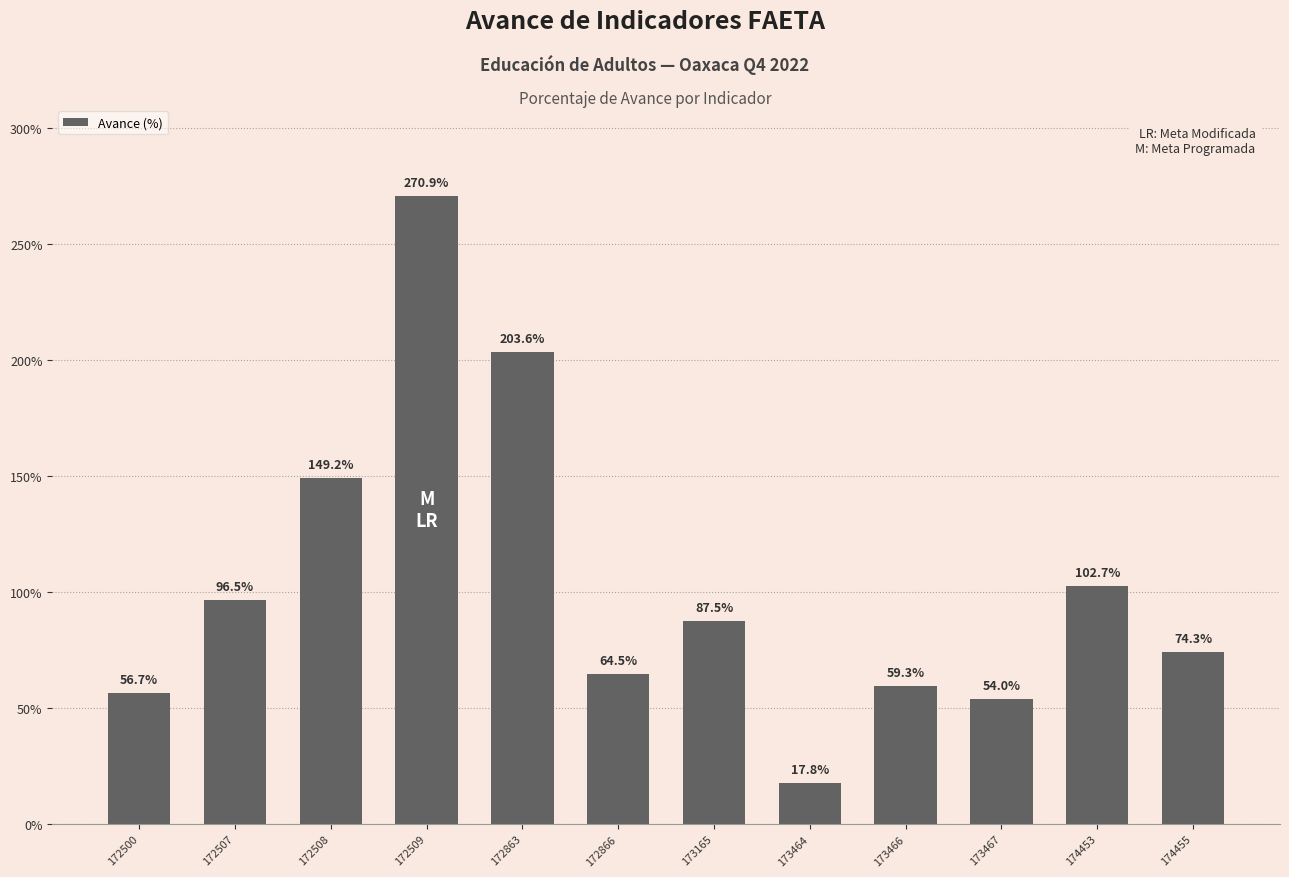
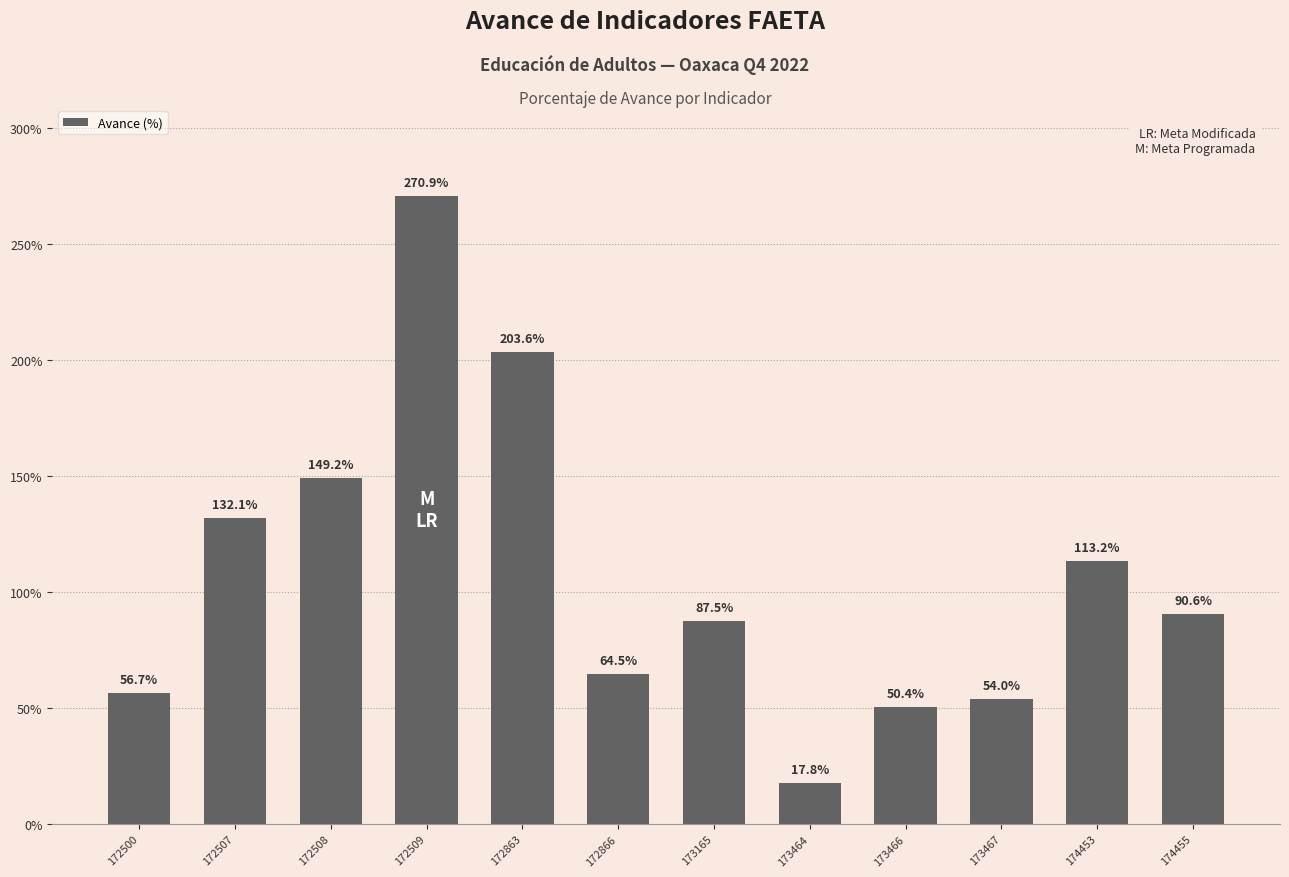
  {
    "172500": "56.7%",
-   "172507": "96.5%",
+   "172507": "132.1%",
    "172508": "149.2%",
    "172509": "270.9%",
    "172863": "203.6%",
    "172866": "64.5%",
    "173165": "87.5%",
    "173464": "17.8%",
-   "173466": "59.3%",
+   "173466": "50.4%",
    "173467": "54.0%",
-   "174453": "102.7%",
-   "174455": "74.3%"
+   "174453": "113.2%",
+   "174455": "90.6%"
  }
